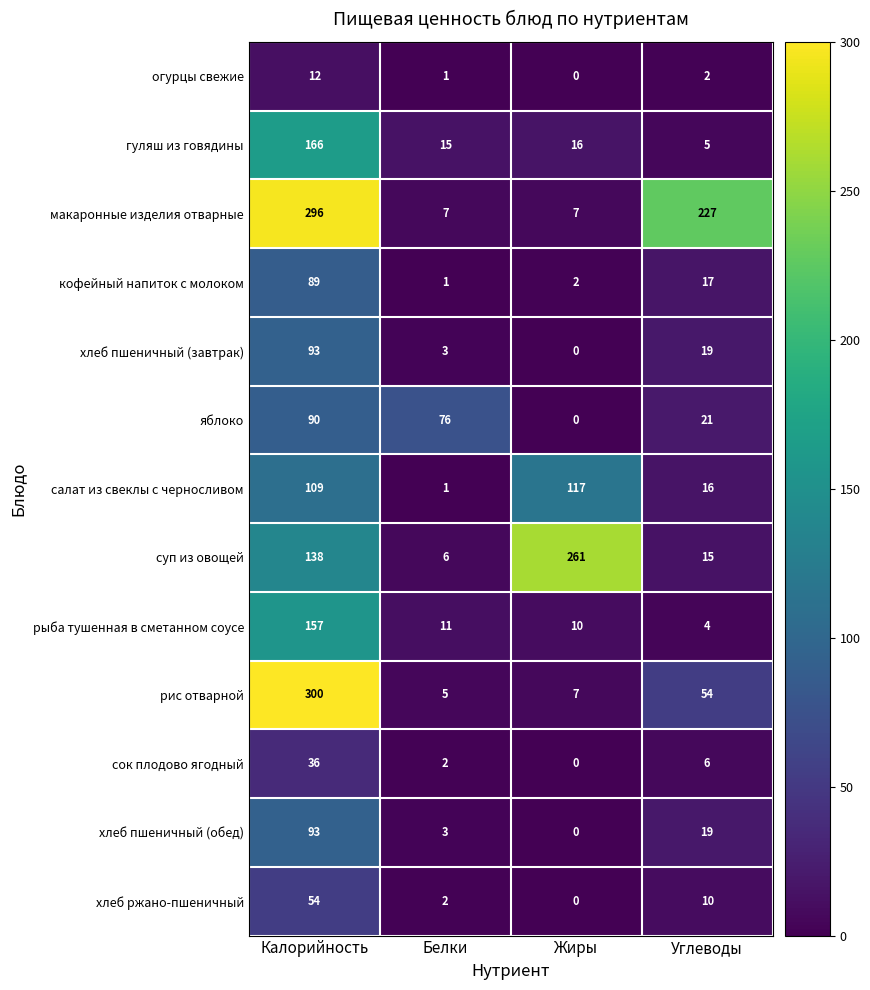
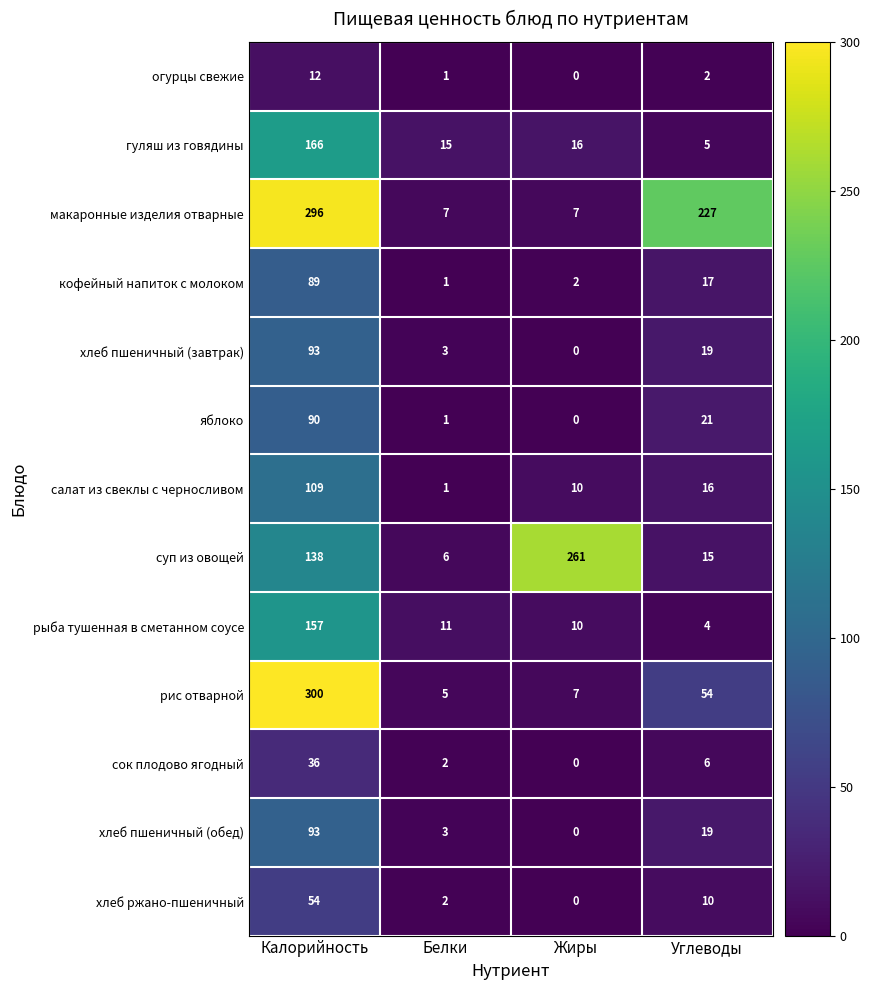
  {
    "огурцы свежие": {
      "Калорийность": 12,
      "Белки": 1,
      "Жиры": 0,
      "Углеводы": 2
    },
    "гуляш из говядины": {
      "Калорийность": 166,
      "Белки": 15,
      "Жиры": 16,
      "Углеводы": 5
    },
    "макаронные изделия отварные": {
      "Калорийность": 296,
      "Белки": 7,
      "Жиры": 7,
      "Углеводы": 227
    },
    "кофейный напиток с молоком": {
      "Калорийность": 89,
      "Белки": 1,
      "Жиры": 2,
      "Углеводы": 17
    },
    "хлеб пшеничный (завтрак)": {
      "Калорийность": 93,
      "Белки": 3,
      "Жиры": 0,
      "Углеводы": 19
    },
    "яблоко": {
      "Калорийность": 90,
-     "Белки": 76,
+     "Белки": 1,
      "Жиры": 0,
      "Углеводы": 21
    },
    "салат из свеклы с черносливом": {
      "Калорийность": 109,
      "Белки": 1,
-     "Жиры": 117,
+     "Жиры": 10,
      "Углеводы": 16
    },
    "суп из овощей": {
      "Калорийность": 138,
      "Белки": 6,
      "Жиры": 261,
      "Углеводы": 15
    },
    "рыба тушенная в сметанном соусе": {
      "Калорийность": 157,
      "Белки": 11,
      "Жиры": 10,
      "Углеводы": 4
    },
    "рис отварной": {
      "Калорийность": 300,
      "Белки": 5,
      "Жиры": 7,
      "Углеводы": 54
    },
    "сок плодово ягодный": {
      "Калорийность": 36,
      "Белки": 2,
      "Жиры": 0,
      "Углеводы": 6
    },
    "хлеб пшеничный (обед)": {
      "Калорийность": 93,
      "Белки": 3,
      "Жиры": 0,
      "Углеводы": 19
    },
    "хлеб ржано-пшеничный": {
      "Калорийность": 54,
      "Белки": 2,
      "Жиры": 0,
      "Углеводы": 10
    }
  }
